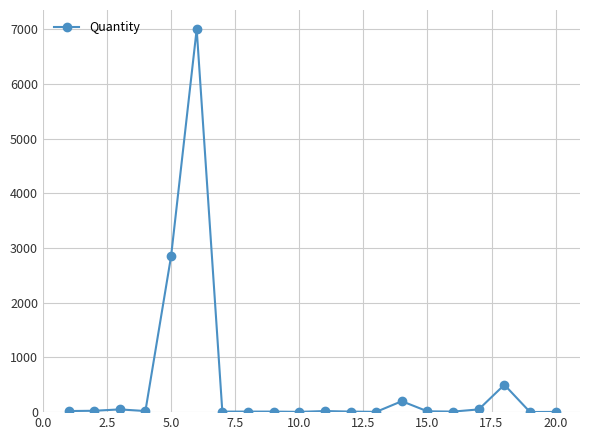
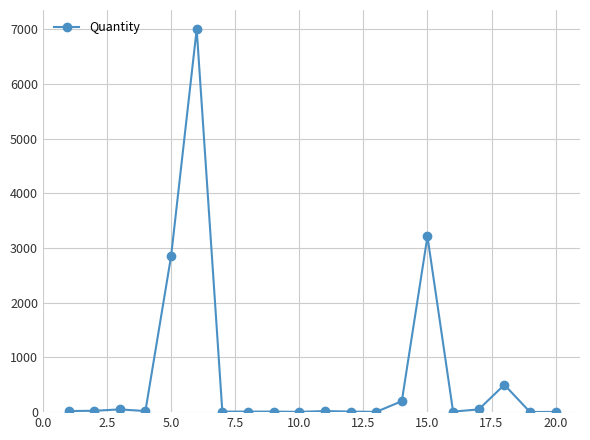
  {
    "5.0": 2800,
    "10.0": 0,
-   "15.0": 0,
+   "15.0": 3200,
    "20.0": 0
  }
